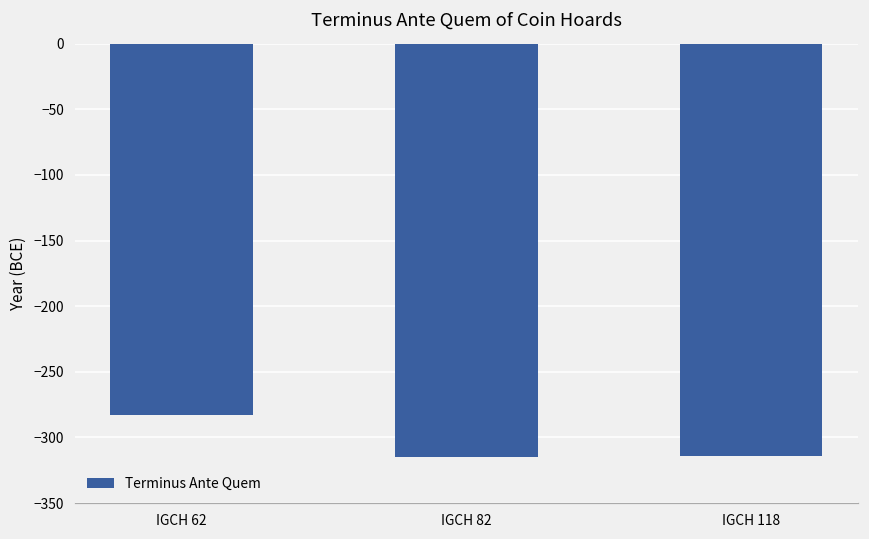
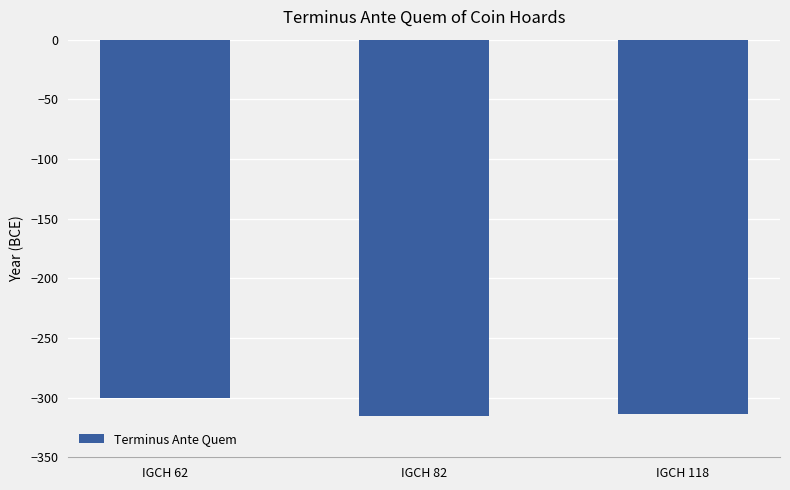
  {
-   "IGCH 62": -283,
+   "IGCH 62": -300,
    "IGCH 82": -315,
    "IGCH 118": -314
  }
